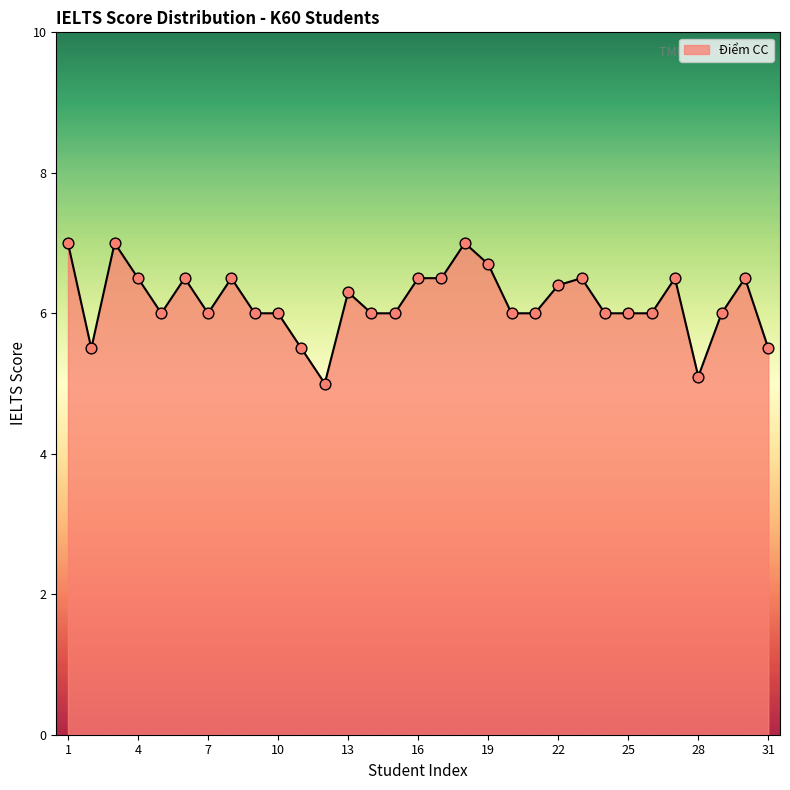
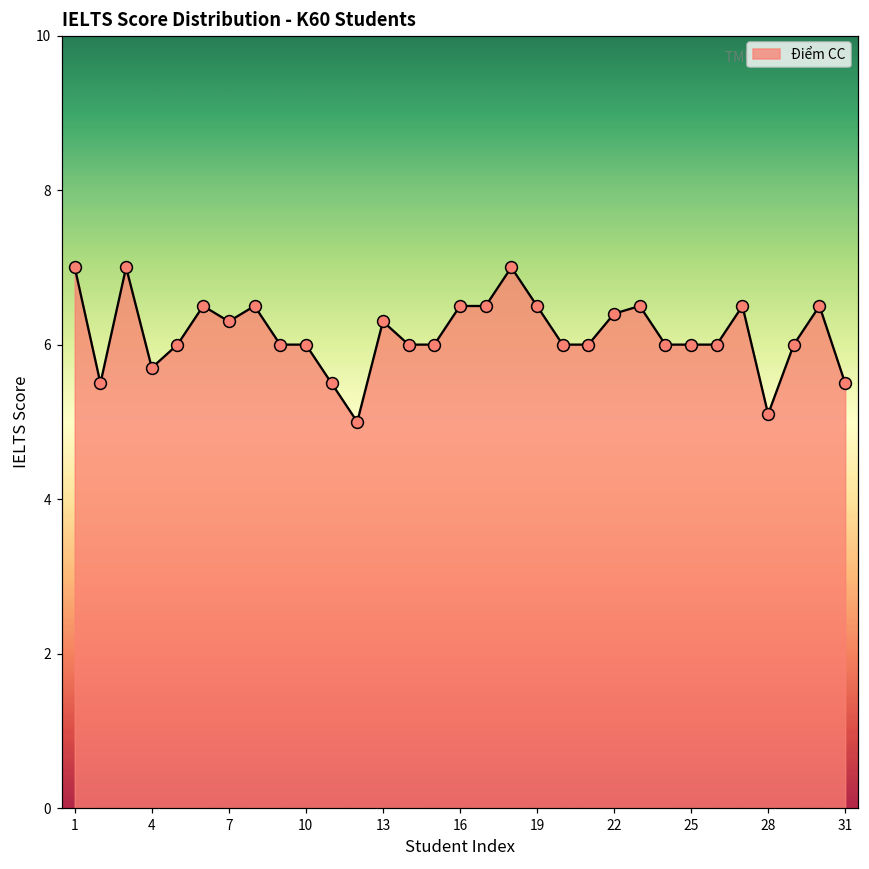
  {
    "1": 7.0,
-   "4": 6.5,
-   "7": 6.0,
+   "4": 5.7,
+   "7": 6.3,
    "10": 6.0,
    "13": 6.3,
    "16": 6.5,
-   "19": 6.7,
+   "19": 6.5,
    "22": 6.4,
    "25": 6.0,
    "28": 5.1,
    "31": 5.5
  }
